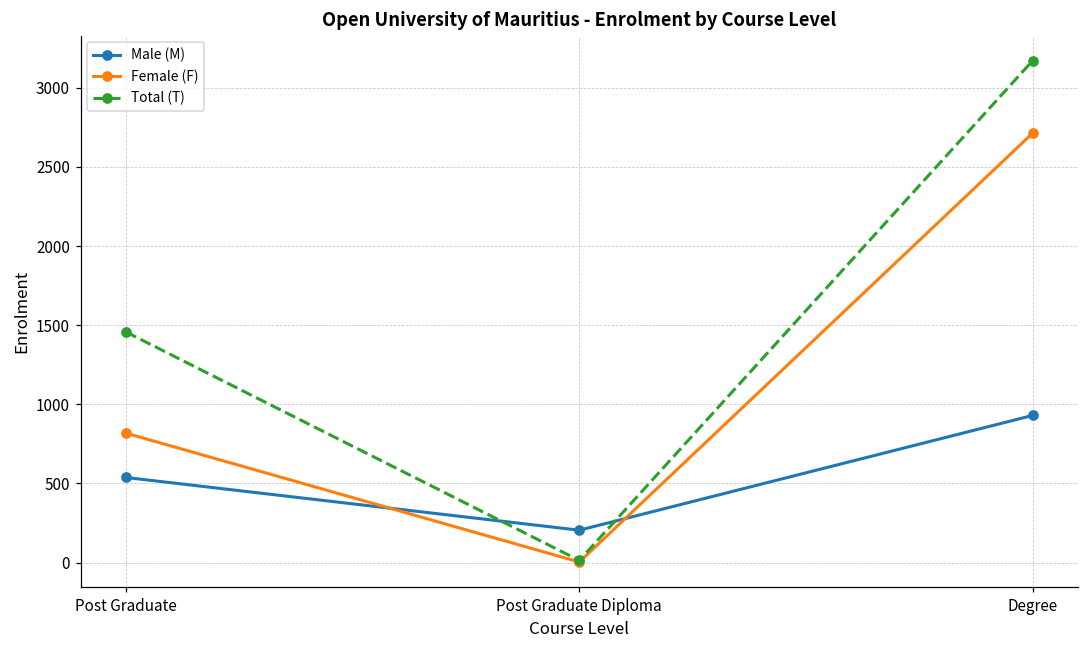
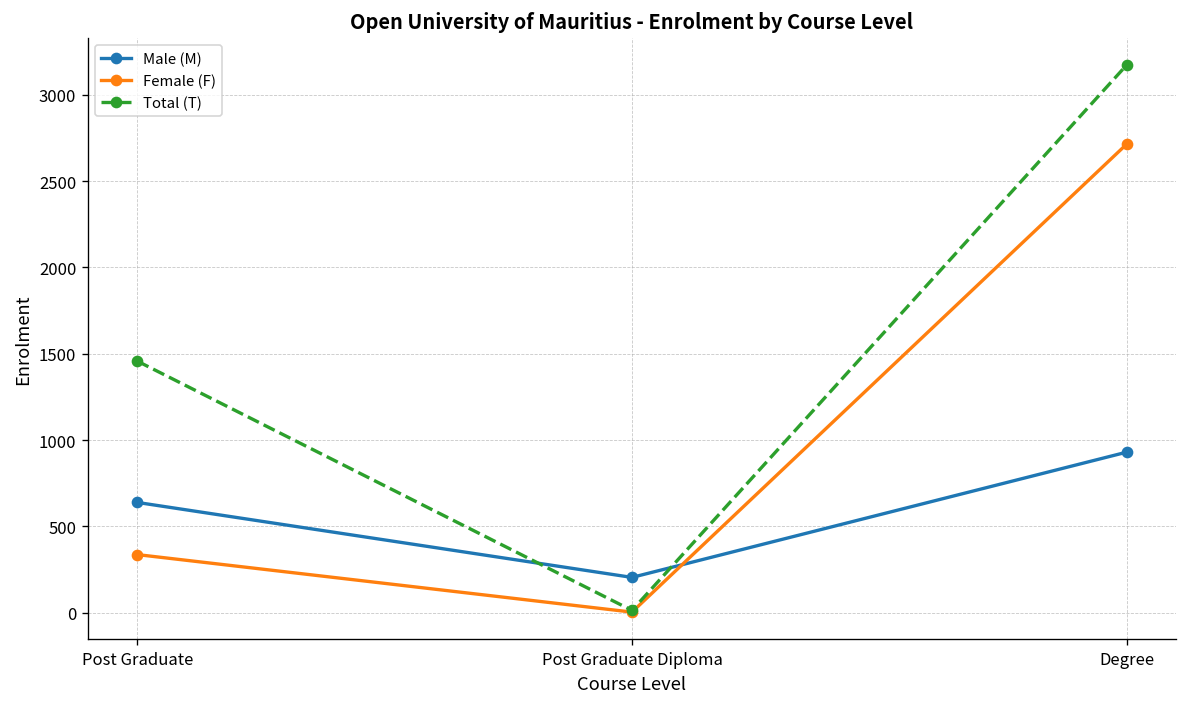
  {
    "Male (M)": {
-     "Post Graduate": 540,
+     "Post Graduate": 640,
      "Post Graduate Diploma": 210,
      "Degree": 930
    },
    "Female (F)": {
-     "Post Graduate": 820,
+     "Post Graduate": 340,
      "Degree": 2710
    },
    "Total (T)": {
      "Post Graduate": 1460,
      "Degree": 3170
    }
  }
